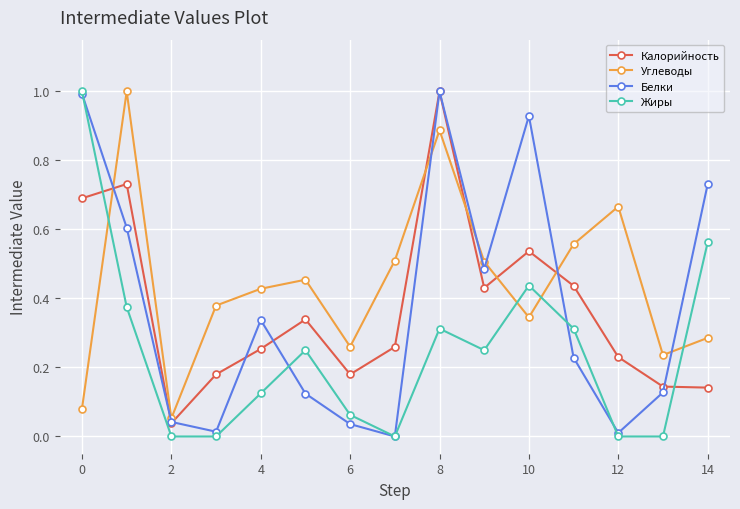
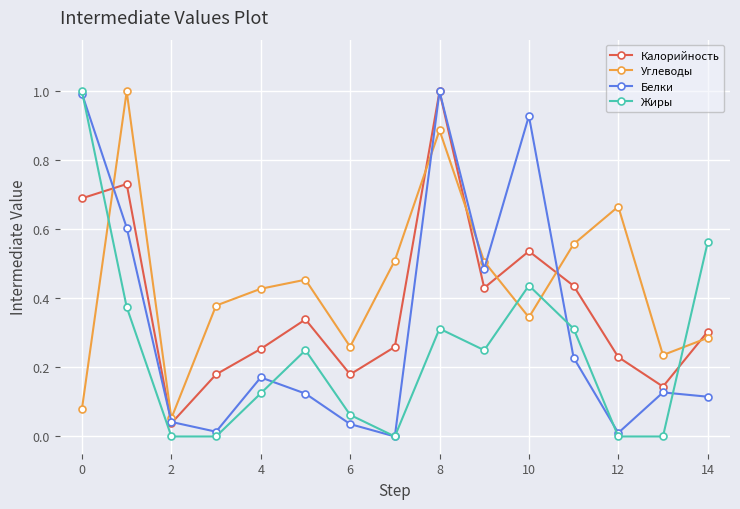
  {
    "Калорийность": {
      "0": 0.69,
      "4": 0.25,
      "6": 0.18,
      "10": 0.54,
      "12": 0.23,
-     "14": 0.14
+     "14": 0.30
    },
    "Углеводы": {
      "0": 0.08,
      "2": 0.05,
      "4": 0.43,
      "6": 0.26,
      "8": 0.89,
      "10": 0.35,
      "12": 0.67,
      "14": 0.29
    },
    "Белки": {
-     "4": 0.34,
+     "4": 0.17,
      "6": 0.04,
      "10": 0.93,
      "12": 0.01,
-     "14": 0.73
+     "14": 0.12
    },
    "Жиры": {
      "2": 0.00,
      "4": 0.13,
      "6": 0.06,
      "8": 0.31,
      "10": 0.44,
      "12": 0.00,
      "14": 0.56
    }
  }
